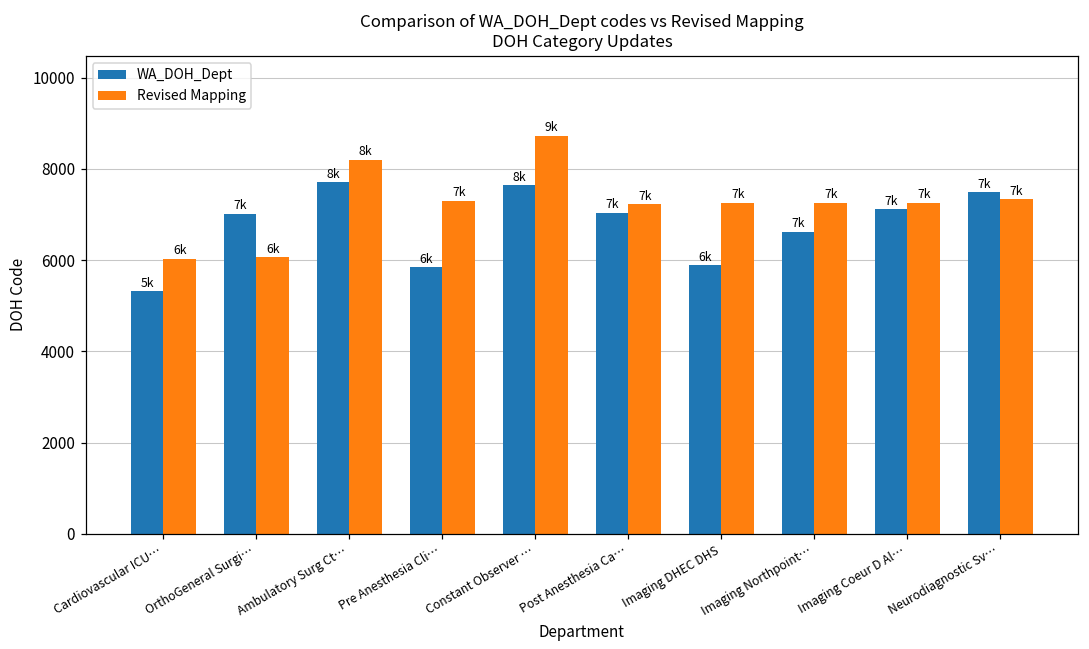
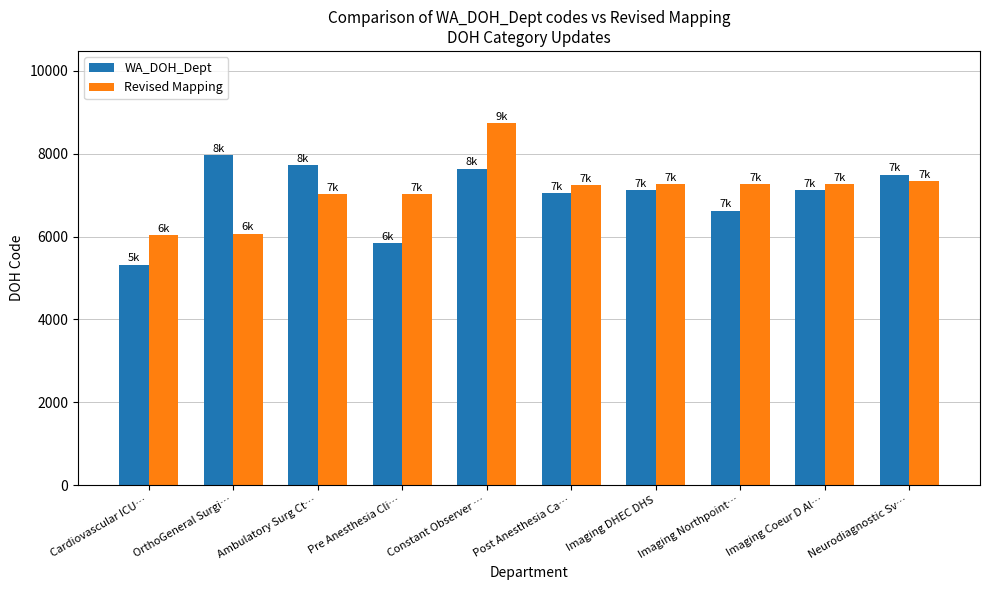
  {
    "WA_DOH_Dept": {
      "Cardiovascular ICU…": "5k",
-     "OrthoGeneral Surgi…": "7k",
+     "OrthoGeneral Surgi…": "8k",
      "Ambulatory Surg Ct…": "8k",
      "Pre Anesthesia Cli…": "6k",
      "Constant Observer …": "8k",
      "Post Anesthesia Ca…": "7k",
-     "Imaging DHEC DHS": "6k",
+     "Imaging DHEC DHS": "7k",
      "Imaging Northpoint…": "7k",
      "Imaging Coeur D Al…": "7k",
      "Neurodiagnostic Sv…": "7k"
    },
    "Revised Mapping": {
      "Cardiovascular ICU…": "6k",
      "OrthoGeneral Surgi…": "6k",
-     "Ambulatory Surg Ct…": "8k",
-     "Pre Anesthesia Cli…": "7300",
+     "Ambulatory Surg Ct…": "7k",
+     "Pre Anesthesia Cli…": "7000",
      "Constant Observer …": "9k",
      "Post Anesthesia Ca…": "7k",
      "Imaging DHEC DHS": "7k",
      "Imaging Northpoint…": "7k",
      "Imaging Coeur D Al…": "7k",
      "Neurodiagnostic Sv…": "7k"
    }
  }
